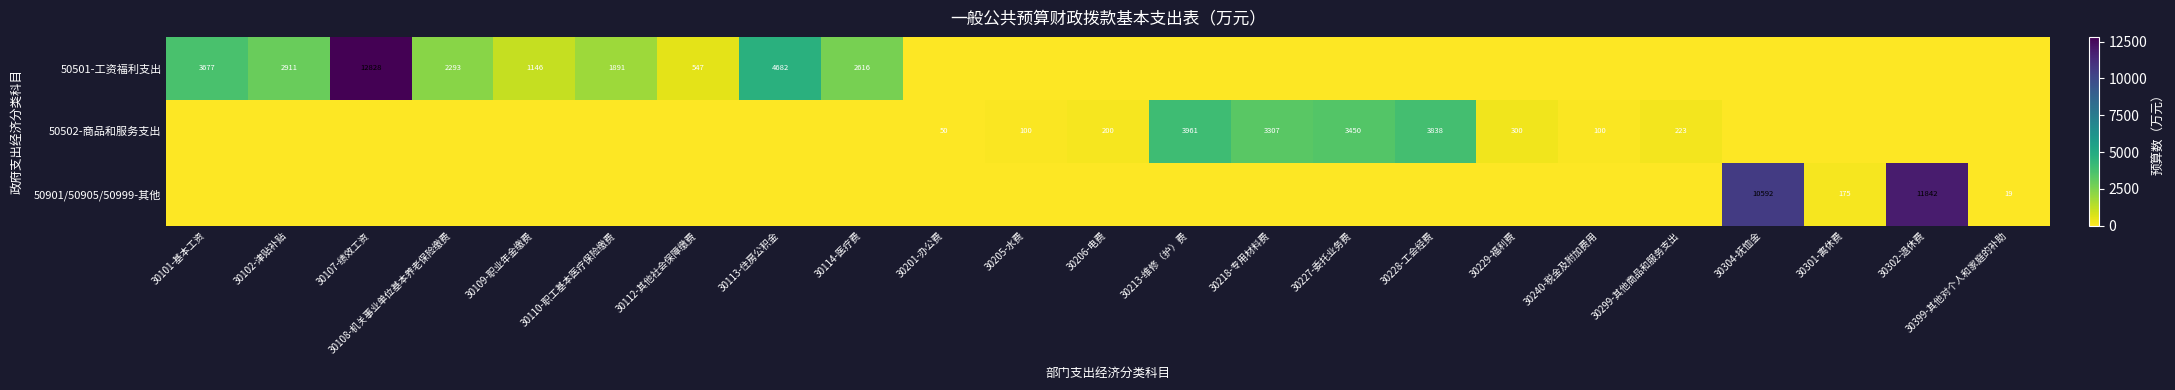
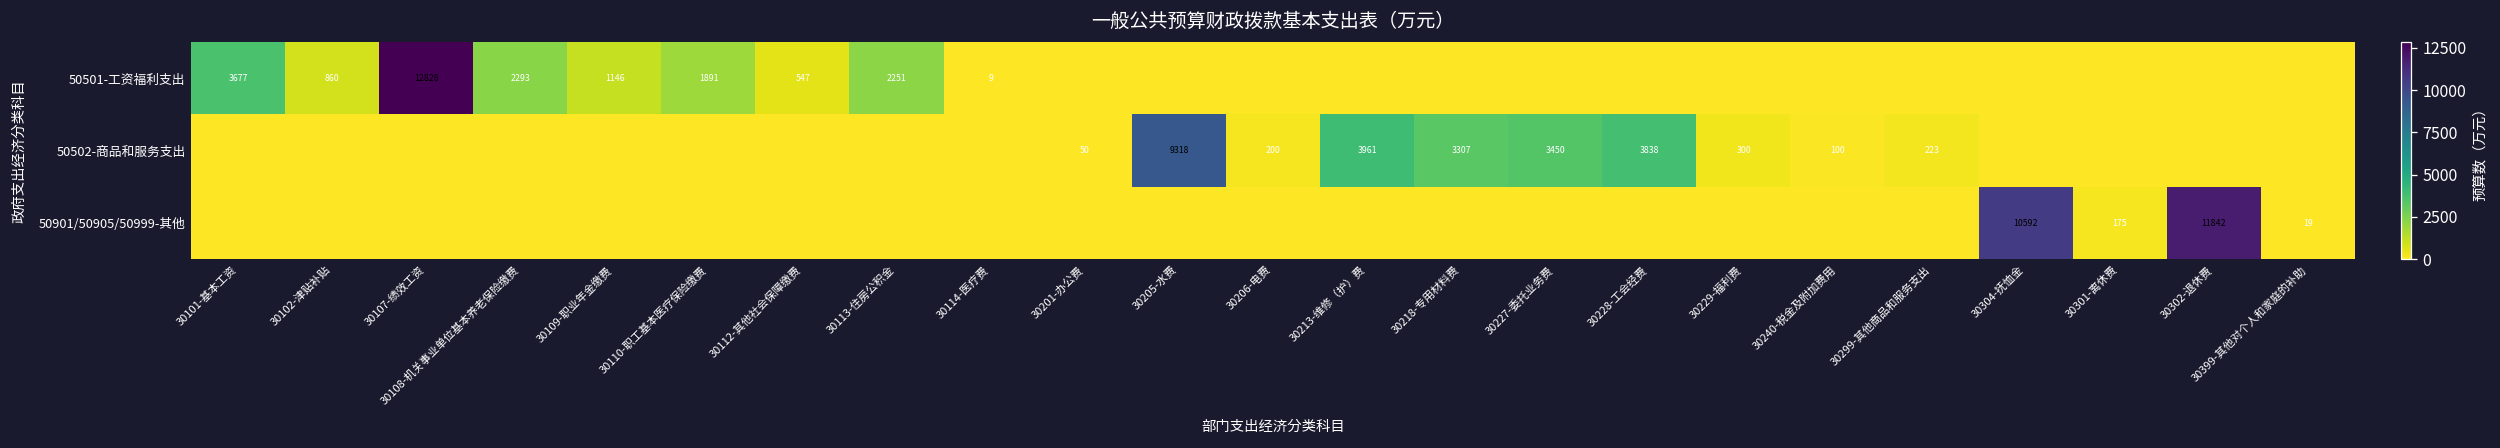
  {
    "50501-工资福利支出": {
      "30101-基本工资": 3677,
-     "30102-津贴补贴": 2911,
+     "30102-津贴补贴": 860,
      "30107-绩效工资": 12828,
      "30108-机关事业单位基本养老保险缴费": 2293,
      "30109-职业年金缴费": 1146,
      "30110-职工基本医疗保险缴费": 1891,
      "30112-其他社会保障缴费": 547,
-     "30113-住房公积金": 4682,
-     "30114-医疗费": 2616
+     "30113-住房公积金": 2251,
+     "30114-医疗费": 9
    },
    "50502-商品和服务支出": {
      "30201-办公费": 50,
-     "30205-水费": 100,
+     "30205-水费": 9318,
      "30206-电费": 200,
      "30213-维修（护）费": 3961,
      "30218-专用材料费": 3307,
      "30227-委托业务费": 3450,
      "30228-工会经费": 3838,
      "30229-福利费": 300,
      "30240-税金及附加费用": 100,
      "30299-其他商品和服务支出": 223
    },
    "50901/50905/50999-其他": {
      "30304-抚恤金": 10592,
      "30301-离休费": 175,
      "30302-退休费": 11842,
      "30399-其他对个人和家庭的补助": 19
    }
  }
